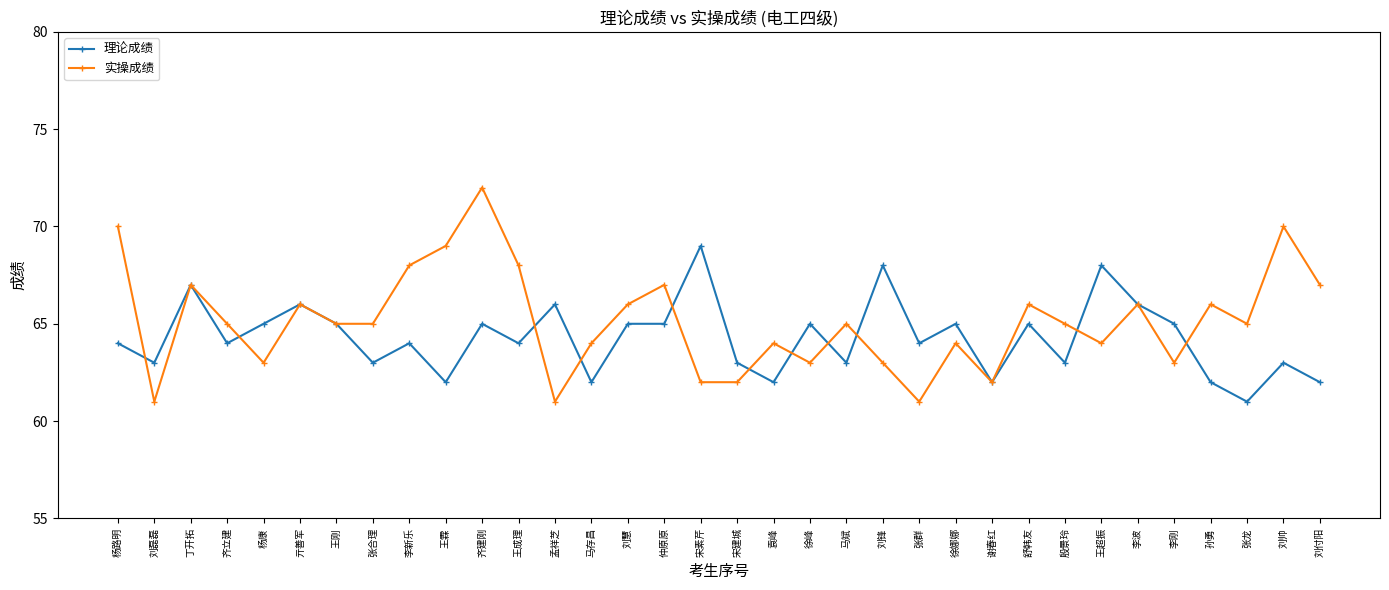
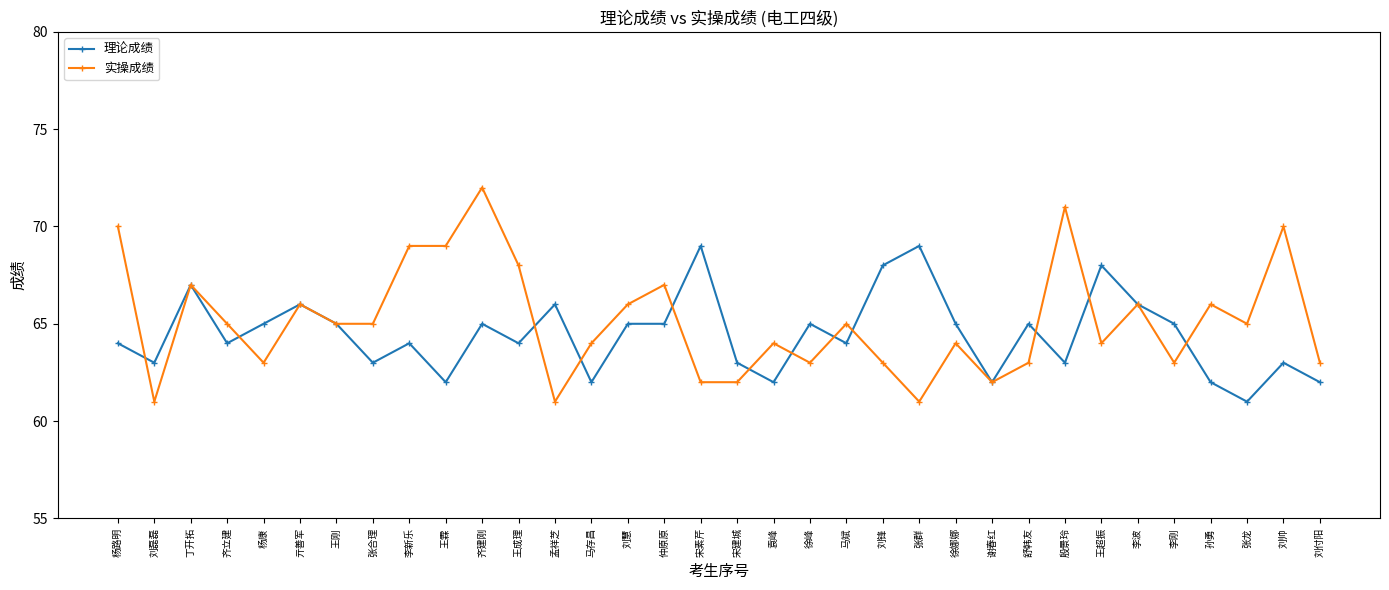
  {
    "理论成绩": {
      "杨路明": 64,
      "刘磊磊": 63,
      "齐立建": 64,
      "杨康": 65,
      "张合理": 63,
      "李新乐": 64,
      "王霖": 62,
      "齐建刚": 65,
      "王成理": 64,
      "孟祥芝": 66,
      "马存昌": 62,
      "刘慧": 65,
      "仲原原": 65,
      "宋素芹": 69,
      "宋建城": 63,
      "袁峰": 62,
      "徐峰": 65,
-     "马斌": 63,
+     "马斌": 64,
      "刘锋": 68,
-     "张群": 64,
+     "张群": 69,
      "徐娜娜": 65,
      "舒韩友": 65,
      "殷景玲": 63,
      "王超振": 68,
      "李刚": 65,
      "孙勇": 62,
      "张龙": 61,
      "刘帅": 63,
      "刘付阳": 62
    },
    "实操成绩": {
      "杨路明": 70,
      "刘磊磊": 61,
      "齐立建": 65,
      "杨康": 63,
      "张合理": 65,
-     "李新乐": 68,
+     "李新乐": 69,
      "王霖": 69,
      "齐建刚": 72,
      "王成理": 68,
      "孟祥芝": 61,
      "马存昌": 64,
      "刘慧": 66,
      "仲原原": 67,
      "宋素芹": 62,
      "宋建城": 62,
      "袁峰": 64,
      "徐峰": 63,
      "马斌": 65,
      "刘锋": 63,
      "张群": 61,
      "徐娜娜": 64,
-     "舒韩友": 66,
-     "殷景玲": 65,
+     "舒韩友": 63,
+     "殷景玲": 71,
      "王超振": 64,
      "李刚": 63,
      "孙勇": 66,
      "张龙": 65,
      "刘帅": 70,
-     "刘付阳": 67
+     "刘付阳": 63
    }
  }
